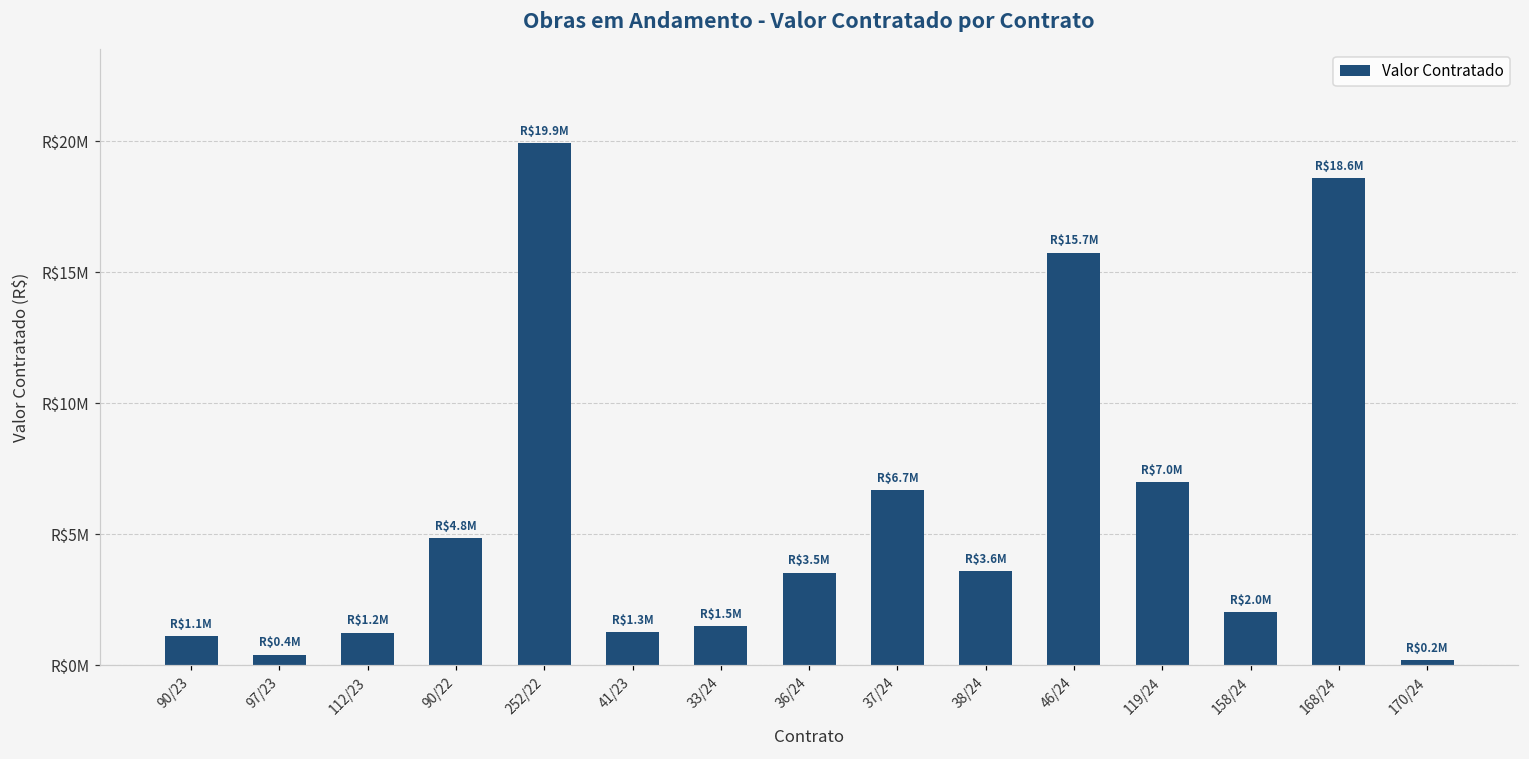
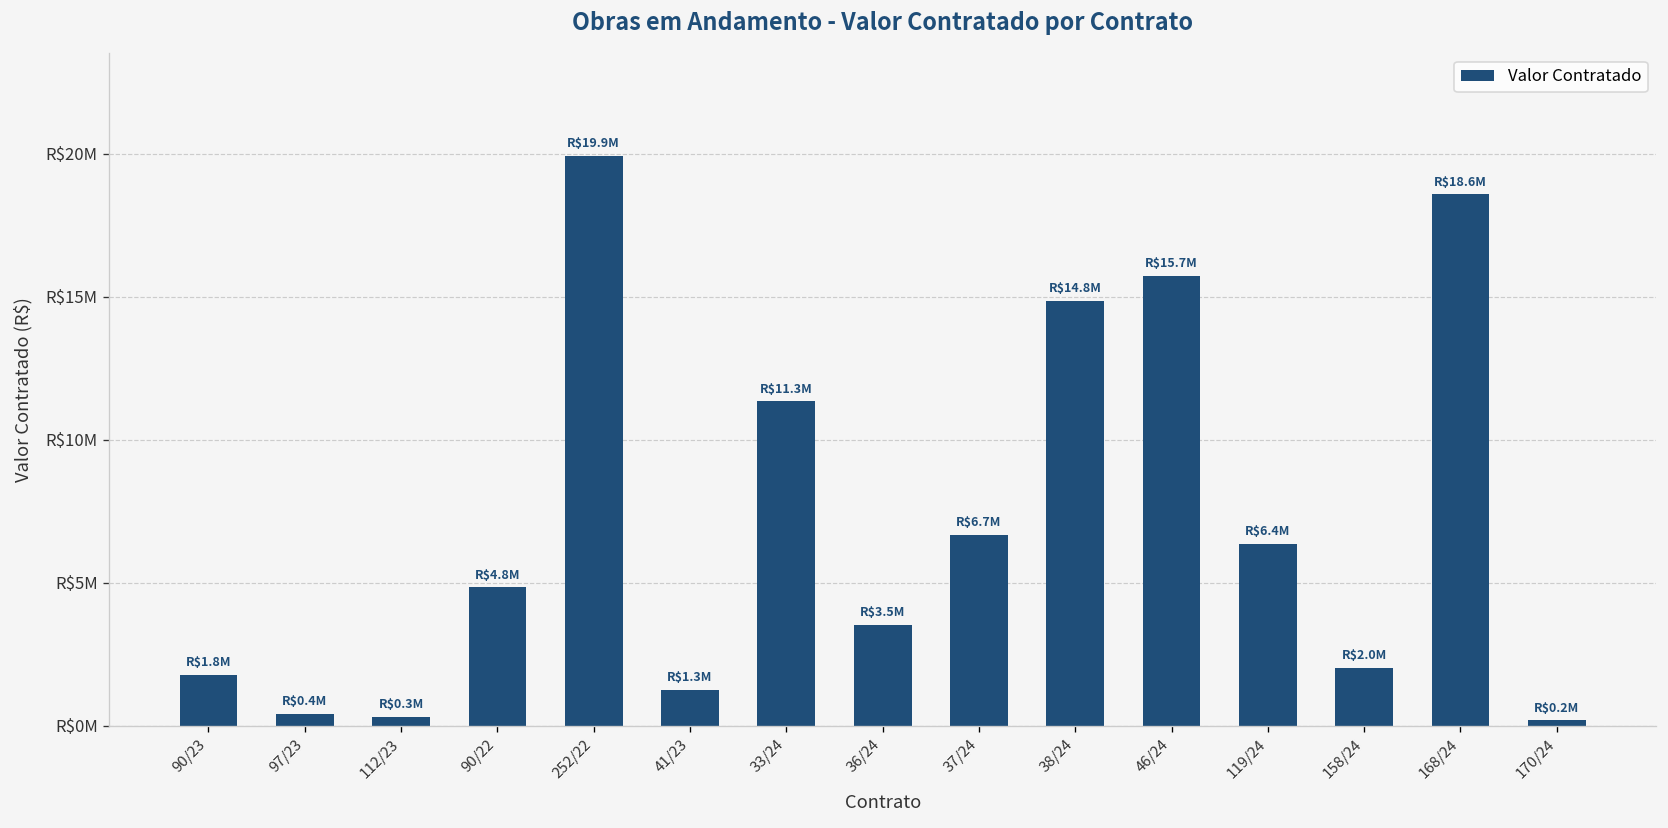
  {
-   "90/23": "$1.1M",
+   "90/23": "$1.8M",
    "97/23": "$0.4M",
-   "112/23": "$1.2M",
+   "112/23": "$0.3M",
    "90/22": "$4.8M",
    "252/22": "$19.9M",
    "41/23": "$1.3M",
-   "33/24": "$1.5M",
+   "33/24": "$11.3M",
    "36/24": "$3.5M",
    "37/24": "$6.7M",
-   "38/24": "$3.6M",
+   "38/24": "$14.8M",
    "46/24": "$15.7M",
-   "119/24": "$7.0M",
+   "119/24": "$6.4M",
    "158/24": "$2.0M",
    "168/24": "$18.6M",
    "170/24": "$0.2M"
  }
